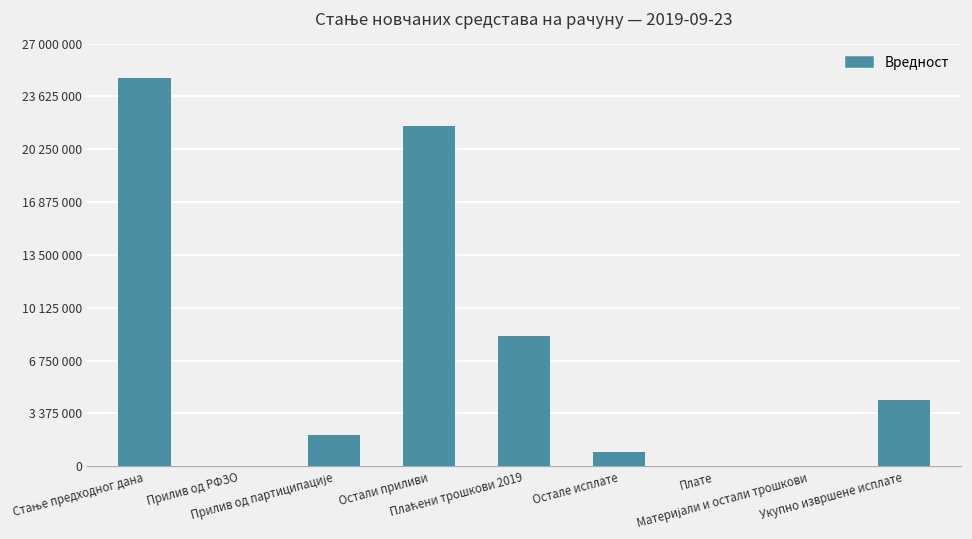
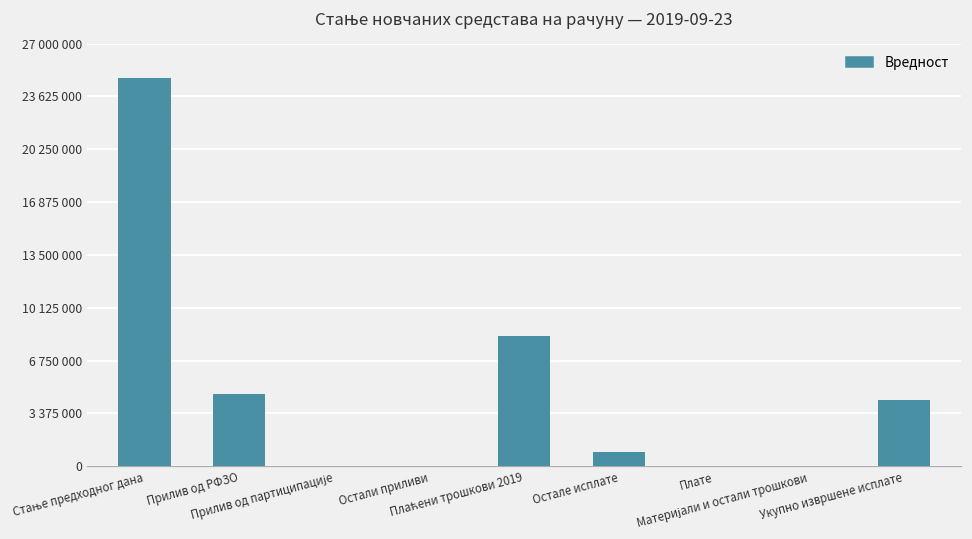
  {
    "Стање предходног дана": 24800000,
-   "Прилив од РФЗО": 0,
-   "Прилив од партиципације": 2000000,
-   "Остали приливи": 21700000,
+   "Прилив од РФЗО": 4600000,
+   "Прилив од партиципације": 0,
+   "Остали приливи": 0,
    "Плаћени трошкови 2019": 8300000,
    "Остале исплате": 900000,
    "Плате": 0,
    "Укупно извршене исплате": 4300000
  }
